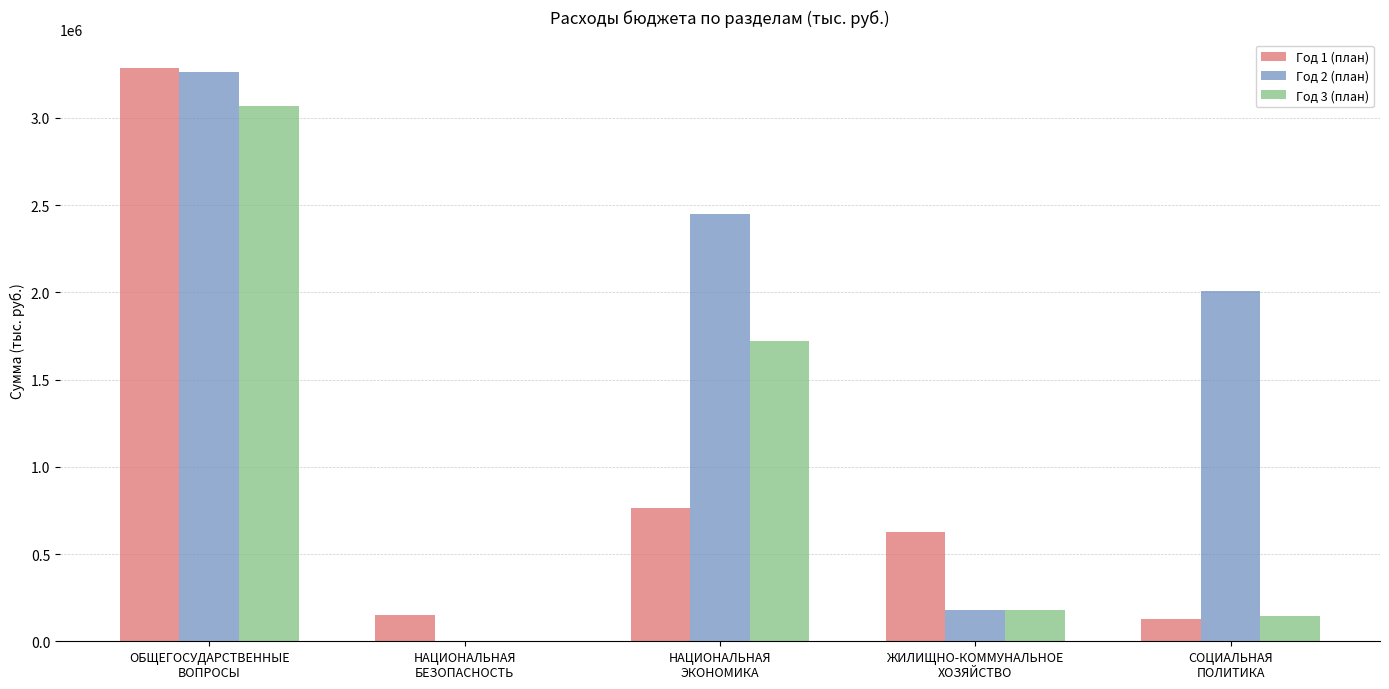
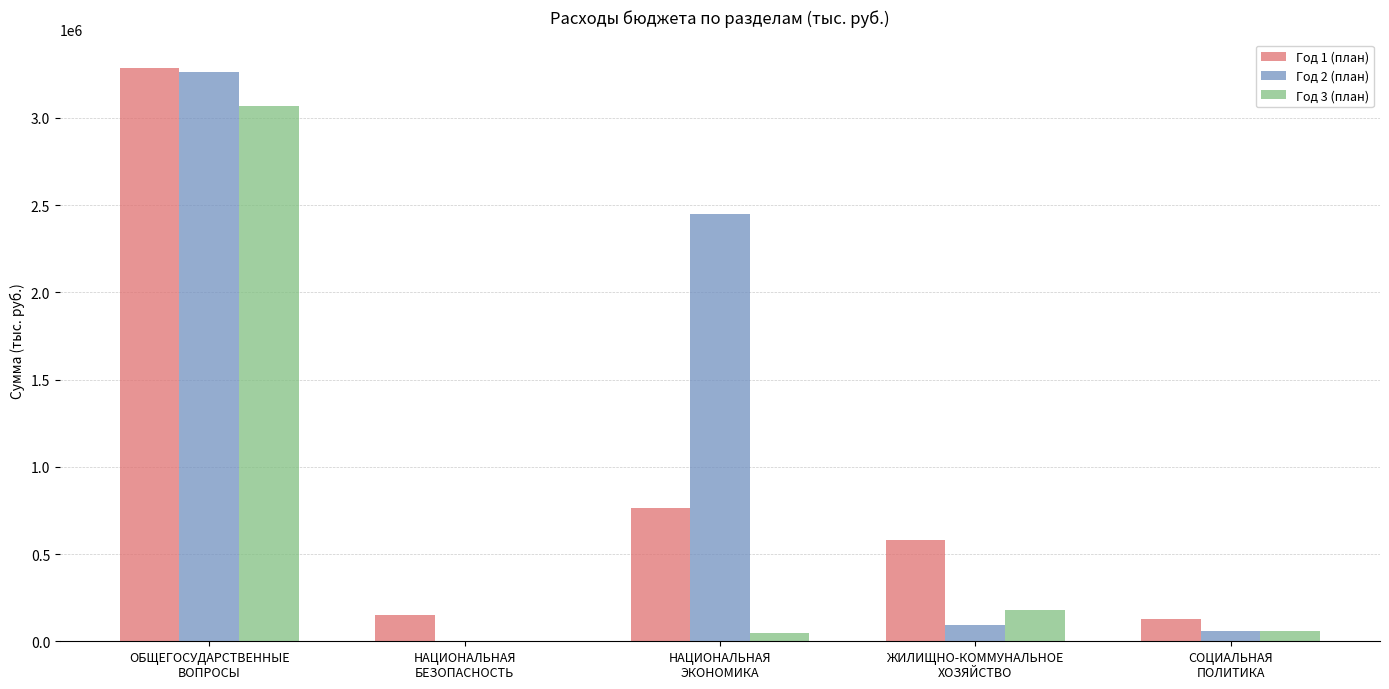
  {
    "Год 1 (план)": {
      "ОБЩЕГОСУДАРСТВЕННЫЕ ВОПРОСЫ": 3290000,
      "НАЦИОНАЛЬНАЯ БЕЗОПАСНОСТЬ": 150000,
      "НАЦИОНАЛЬНАЯ ЭКОНОМИКА": 760000,
-     "ЖИЛИЩНО-КОММУНАЛЬНОЕ ХОЗЯЙСТВО": 620000,
+     "ЖИЛИЩНО-КОММУНАЛЬНОЕ ХОЗЯЙСТВО": 580000,
      "СОЦИАЛЬНАЯ ПОЛИТИКА": 130000
    },
    "Год 2 (план)": {
      "ОБЩЕГОСУДАРСТВЕННЫЕ ВОПРОСЫ": 3260000,
      "НАЦИОНАЛЬНАЯ БЕЗОПАСНОСТЬ": 0,
      "НАЦИОНАЛЬНАЯ ЭКОНОМИКА": 2450000,
-     "ЖИЛИЩНО-КОММУНАЛЬНОЕ ХОЗЯЙСТВО": 180000,
-     "СОЦИАЛЬНАЯ ПОЛИТИКА": 2010000
+     "ЖИЛИЩНО-КОММУНАЛЬНОЕ ХОЗЯЙСТВО": 90000,
+     "СОЦИАЛЬНАЯ ПОЛИТИКА": 60000
    },
    "Год 3 (план)": {
      "ОБЩЕГОСУДАРСТВЕННЫЕ ВОПРОСЫ": 3070000,
      "НАЦИОНАЛЬНАЯ БЕЗОПАСНОСТЬ": 0,
-     "НАЦИОНАЛЬНАЯ ЭКОНОМИКА": 1720000,
+     "НАЦИОНАЛЬНАЯ ЭКОНОМИКА": 50000,
      "ЖИЛИЩНО-КОММУНАЛЬНОЕ ХОЗЯЙСТВО": 180000,
-     "СОЦИАЛЬНАЯ ПОЛИТИКА": 150000
+     "СОЦИАЛЬНАЯ ПОЛИТИКА": 60000
    }
  }
